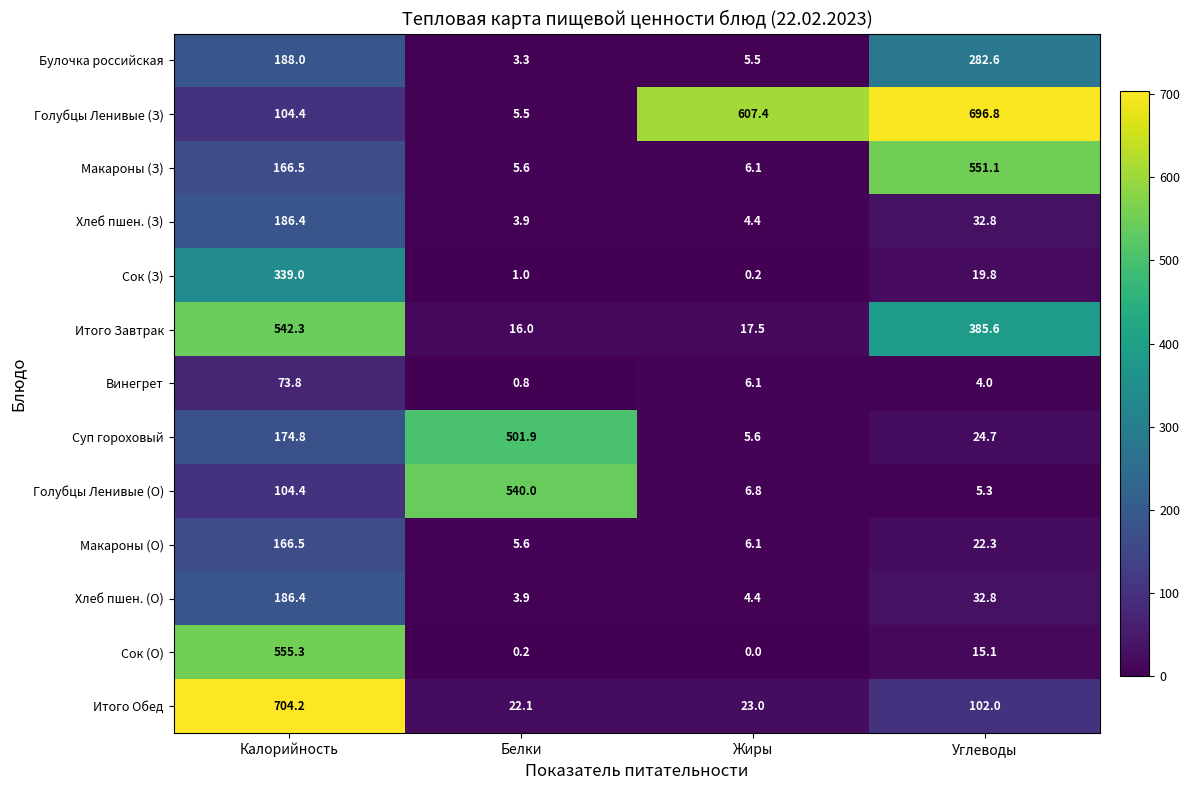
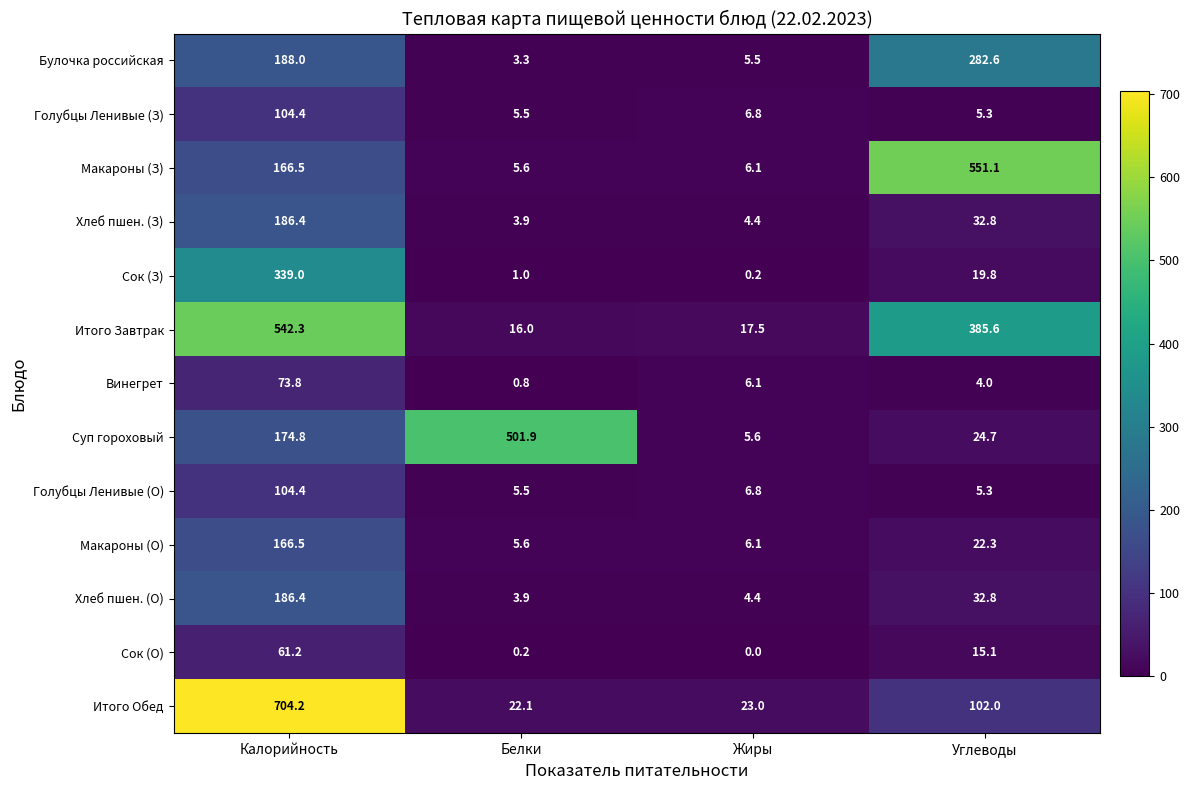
  {
    "Булочка российская": {
      "Калорийность": 188.0,
      "Белки": 3.3,
      "Жиры": 5.5,
      "Углеводы": 282.6
    },
    "Голубцы Ленивые (З)": {
      "Калорийность": 104.4,
      "Белки": 5.5,
-     "Жиры": 607.4,
-     "Углеводы": 696.8
+     "Жиры": 6.8,
+     "Углеводы": 5.3
    },
    "Макароны (З)": {
      "Калорийность": 166.5,
      "Белки": 5.6,
      "Жиры": 6.1,
      "Углеводы": 551.1
    },
    "Хлеб пшен. (З)": {
      "Калорийность": 186.4,
      "Белки": 3.9,
      "Жиры": 4.4,
      "Углеводы": 32.8
    },
    "Сок (З)": {
      "Калорийность": 339.0,
      "Белки": 1.0,
      "Жиры": 0.2,
      "Углеводы": 19.8
    },
    "Итого Завтрак": {
      "Калорийность": 542.3,
      "Белки": 16.0,
      "Жиры": 17.5,
      "Углеводы": 385.6
    },
    "Винегрет": {
      "Калорийность": 73.8,
      "Белки": 0.8,
      "Жиры": 6.1,
      "Углеводы": 4.0
    },
    "Суп гороховый": {
      "Калорийность": 174.8,
      "Белки": 501.9,
      "Жиры": 5.6,
      "Углеводы": 24.7
    },
    "Голубцы Ленивые (О)": {
      "Калорийность": 104.4,
-     "Белки": 540.0,
+     "Белки": 5.5,
      "Жиры": 6.8,
      "Углеводы": 5.3
    },
    "Макароны (О)": {
      "Калорийность": 166.5,
      "Белки": 5.6,
      "Жиры": 6.1,
      "Углеводы": 22.3
    },
    "Хлеб пшен. (О)": {
      "Калорийность": 186.4,
      "Белки": 3.9,
      "Жиры": 4.4,
      "Углеводы": 32.8
    },
    "Сок (О)": {
-     "Калорийность": 555.3,
+     "Калорийность": 61.2,
      "Белки": 0.2,
      "Жиры": 0.0,
      "Углеводы": 15.1
    },
    "Итого Обед": {
      "Калорийность": 704.2,
      "Белки": 22.1,
      "Жиры": 23.0,
      "Углеводы": 102.0
    }
  }
